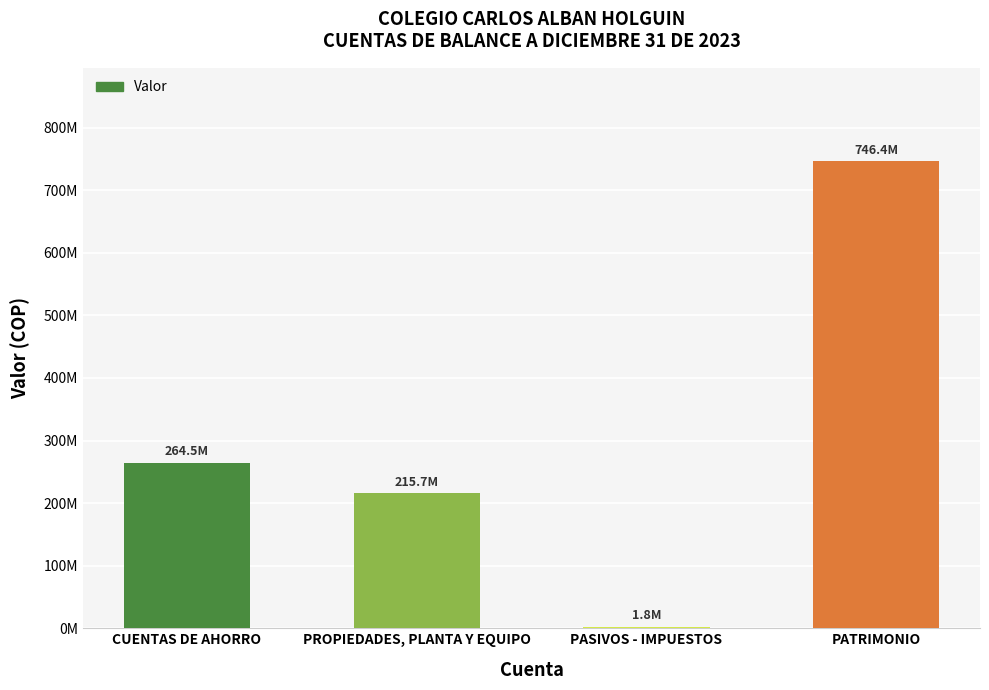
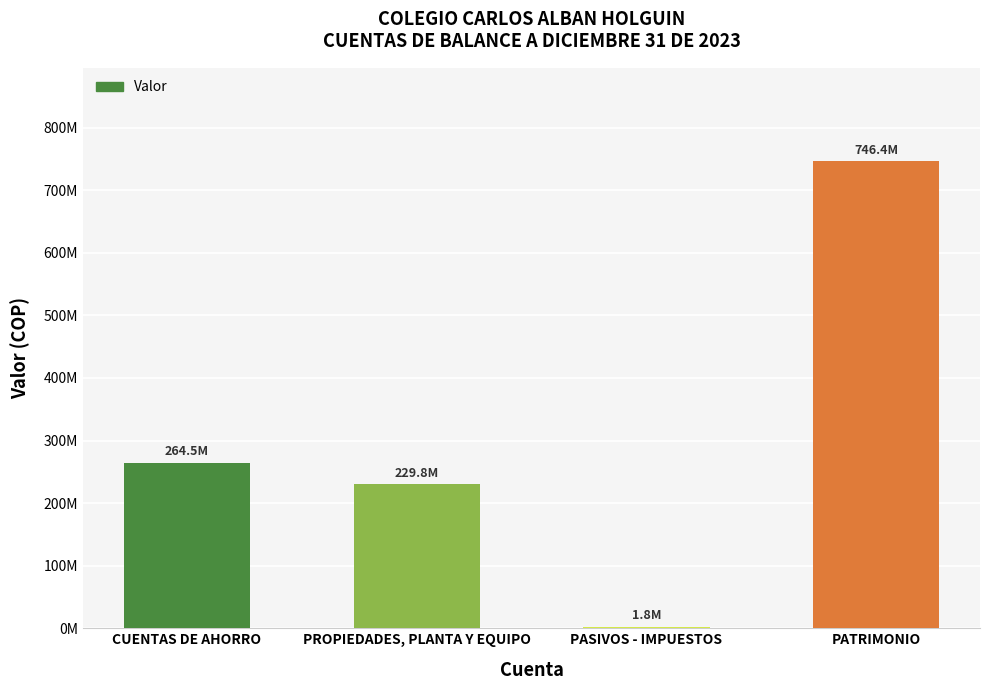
  {
    "CUENTAS DE AHORRO": "264.5M",
-   "PROPIEDADES, PLANTA Y EQUIPO": "215.7M",
+   "PROPIEDADES, PLANTA Y EQUIPO": "229.8M",
    "PASIVOS - IMPUESTOS": "1.8M",
    "PATRIMONIO": "746.4M"
  }
